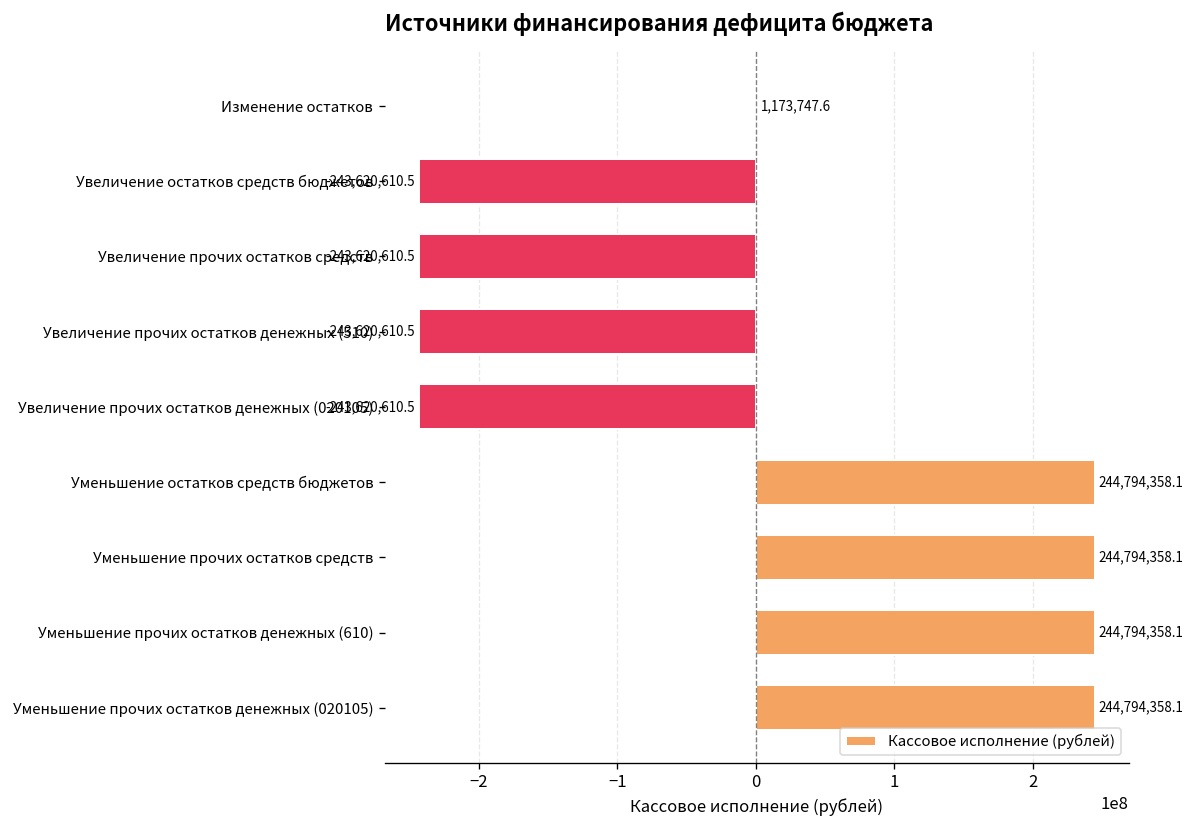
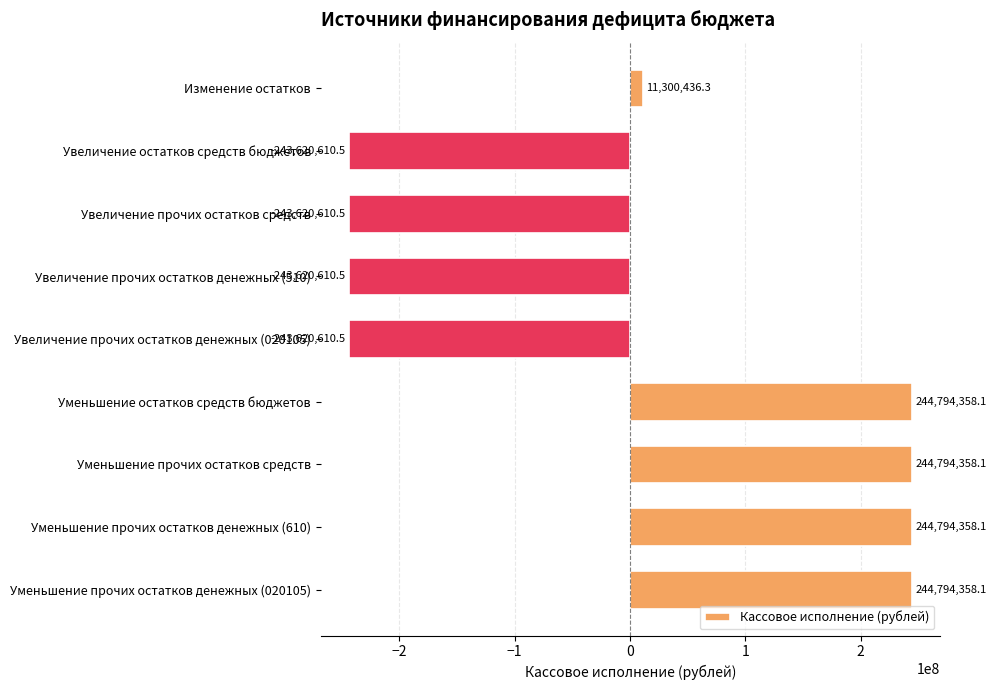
  {
-   "Изменение остатков": "1,173,747.6",
+   "Изменение остатков": "11,300,436.3",
    "Увеличение остатков средств бюджетов": "-243,620,610.5",
    "Увеличение прочих остатков средств": "-243,620,610.5",
    "Увеличение прочих остатков денежных (510)": "-243,620,610.5",
    "Увеличение прочих остатков денежных (020105)": "-243,620,610.5",
    "Уменьшение остатков средств бюджетов": "244,794,358.1",
    "Уменьшение прочих остатков средств": "244,794,358.1",
    "Уменьшение прочих остатков денежных (610)": "244,794,358.1",
    "Уменьшение прочих остатков денежных (020105)": "244,794,358.1"
  }
